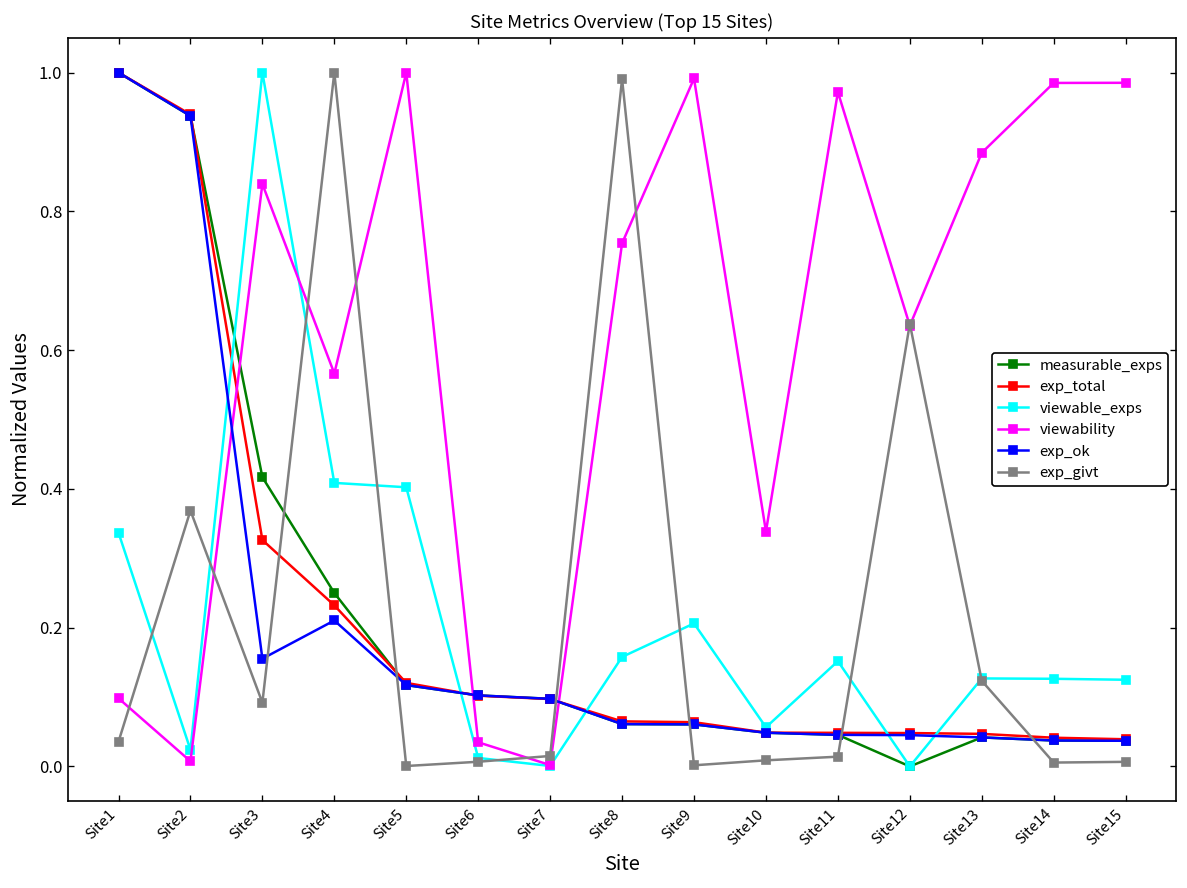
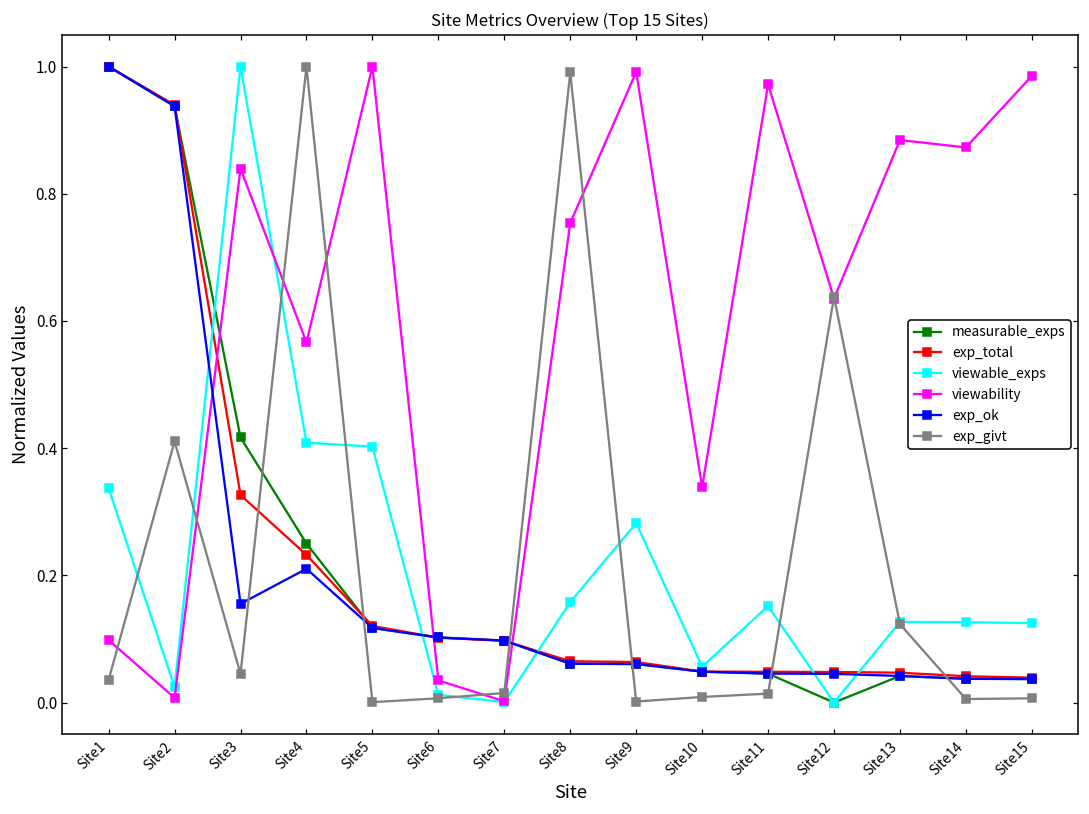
  {
    "measurable_exps": {
      "Site3": 0.42,
      "Site4": 0.25
    },
    "exp_total": {
      "Site3": 0.33,
      "Site4": 0.23,
      "Site13": 0.05
    },
    "viewable_exps": {
      "Site1": 0.34,
      "Site2": 0.02,
      "Site3": 1.00,
      "Site4": 0.41,
      "Site5": 0.40,
      "Site6": 0.01,
      "Site8": 0.16,
-     "Site9": 0.21,
+     "Site9": 0.28,
      "Site10": 0.06,
      "Site11": 0.15,
      "Site14": 0.13,
      "Site15": 0.12
    },
    "viewability": {
      "Site1": 0.10,
      "Site2": 0.01,
      "Site3": 0.84,
      "Site4": 0.57,
      "Site5": 1.00,
      "Site6": 0.03,
      "Site8": 0.75,
      "Site9": 0.99,
      "Site10": 0.34,
      "Site11": 0.97,
      "Site13": 0.88,
-     "Site14": 0.99,
+     "Site14": 0.87,
      "Site15": 0.99
    },
    "exp_ok": {
      "Site3": 0.16,
      "Site4": 0.21
    },
    "exp_givt": {
      "Site1": 0.04,
-     "Site2": 0.37,
-     "Site3": 0.09,
+     "Site2": 0.41,
+     "Site3": 0.05,
      "Site4": 1.00,
      "Site5": 0.00,
      "Site6": 0.01,
      "Site7": 0.02,
      "Site8": 0.99,
      "Site9": 0.00,
      "Site10": 0.01,
      "Site11": 0.01,
      "Site14": 0.01,
      "Site15": 0.01
    }
  }
